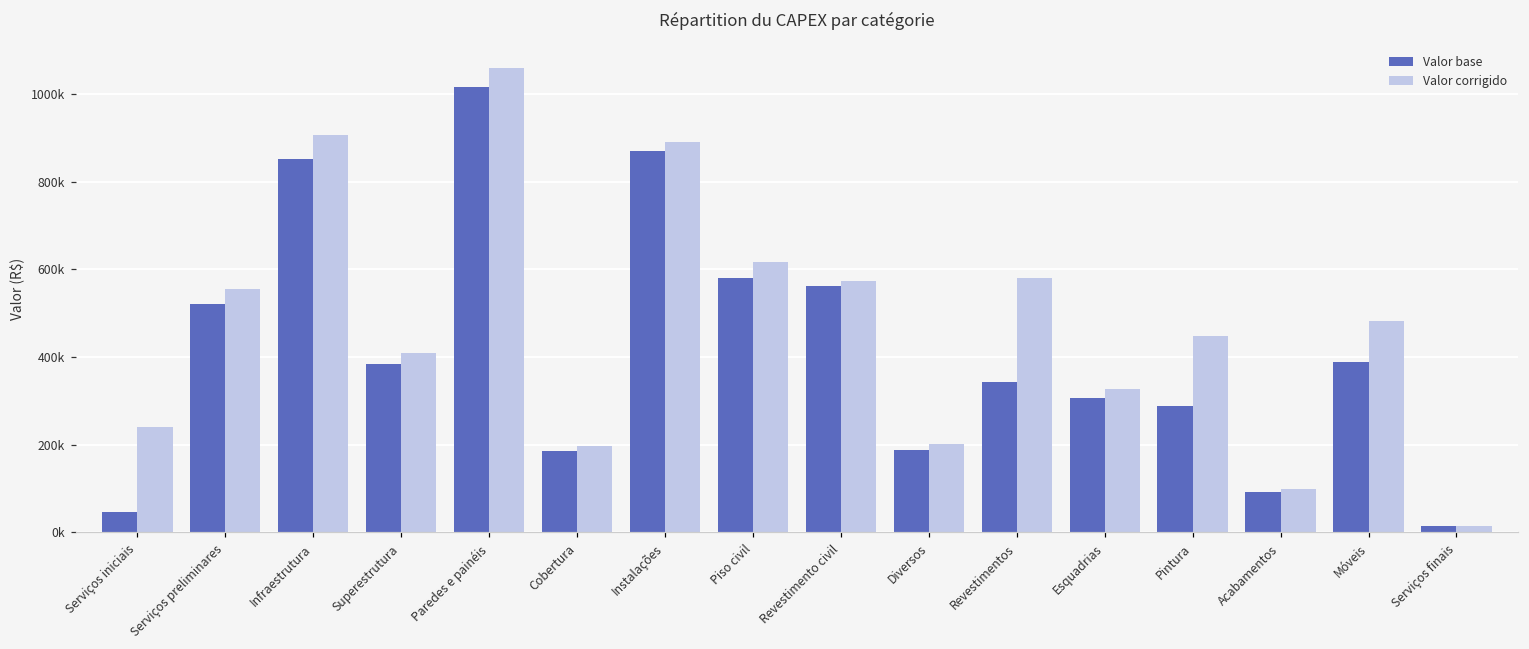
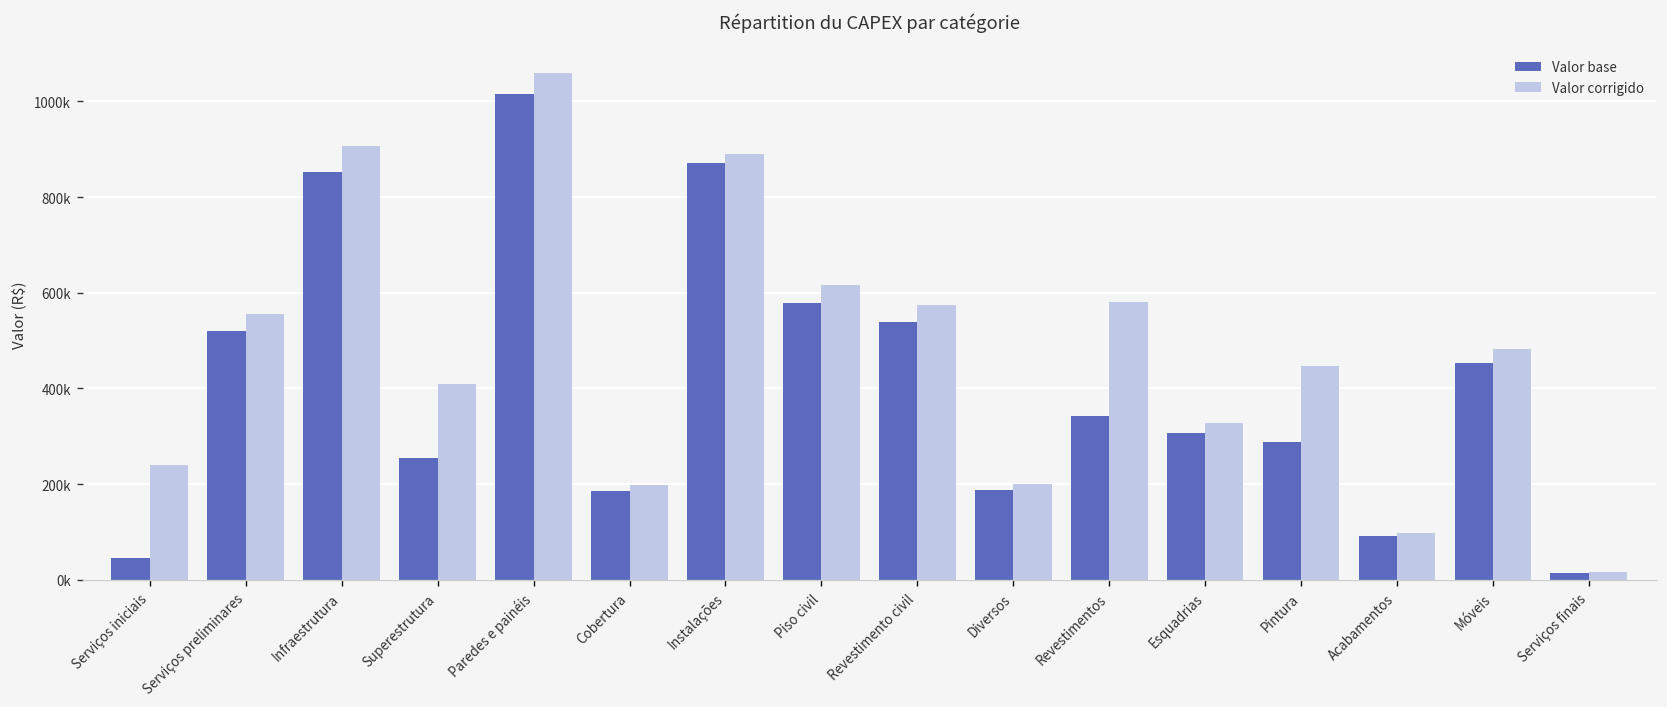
  {
    "Valor base": {
      "Serviços iniciais": 50000,
      "Serviços preliminares": 520000,
      "Infraestrutura": 850000,
-     "Superestrutura": 380000,
+     "Superestrutura": 250000,
      "Paredes e painéis": 1020000,
      "Cobertura": 190000,
      "Instalações": 870000,
      "Piso civil": 580000,
-     "Revestimento civil": 560000,
+     "Revestimento civil": 540000,
      "Diversos": 190000,
      "Revestimentos": 340000,
      "Esquadrias": 310000,
      "Pintura": 290000,
      "Acabamentos": 90000,
-     "Móveis": 390000,
+     "Móveis": 450000,
      "Serviços finais": 10000
    },
    "Valor corrigido": {
      "Serviços iniciais": 240000,
      "Serviços preliminares": 550000,
      "Infraestrutura": 910000,
      "Superestrutura": 410000,
      "Paredes e painéis": 1060000,
      "Cobertura": 200000,
      "Instalações": 890000,
      "Piso civil": 620000,
      "Revestimento civil": 570000,
      "Diversos": 200000,
      "Revestimentos": 580000,
      "Esquadrias": 330000,
      "Pintura": 450000,
      "Acabamentos": 100000,
      "Móveis": 480000,
      "Serviços finais": 20000
    }
  }
